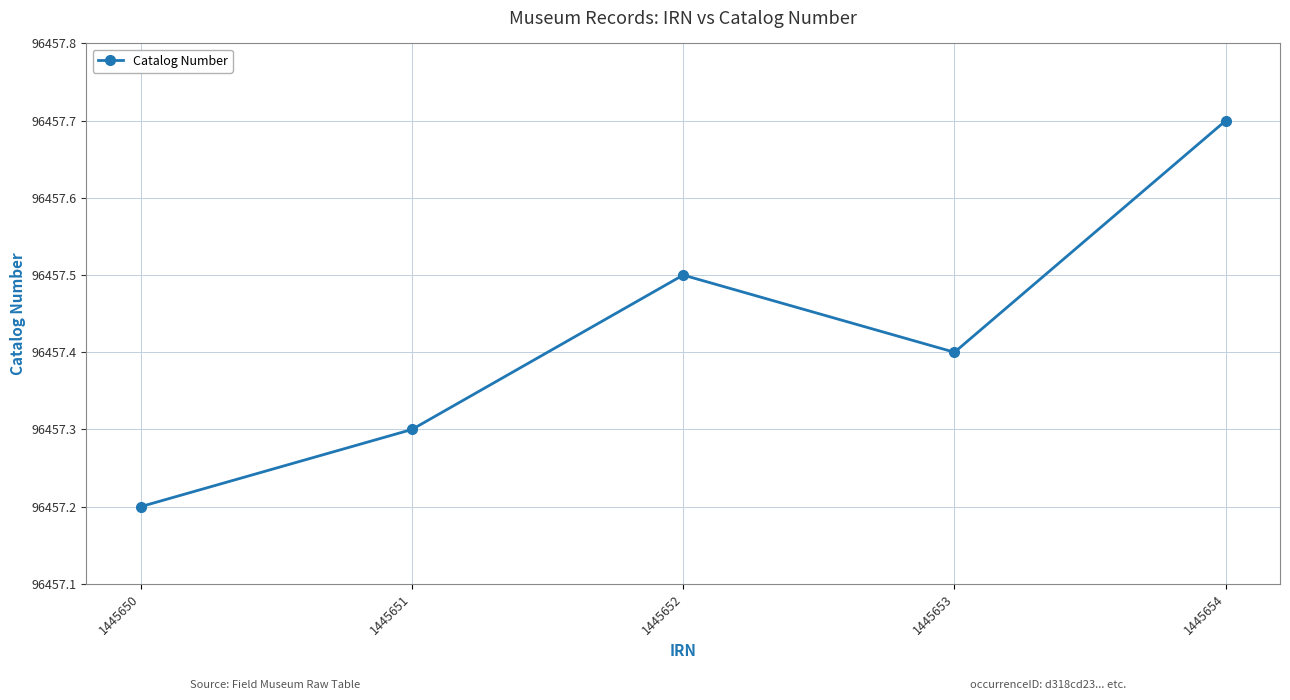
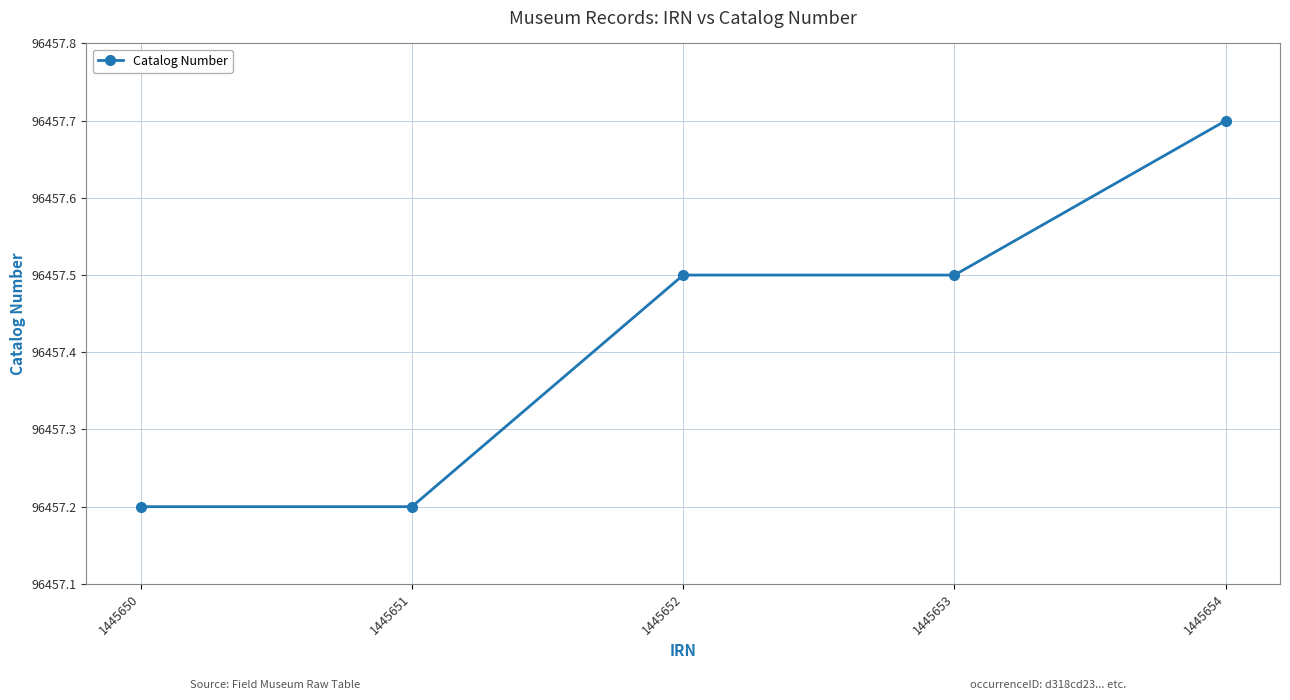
  {
    "1445650": 96457.2,
-   "1445651": 96457.3,
+   "1445651": 96457.2,
    "1445652": 96457.5,
-   "1445653": 96457.4,
+   "1445653": 96457.5,
    "1445654": 96457.7
  }
